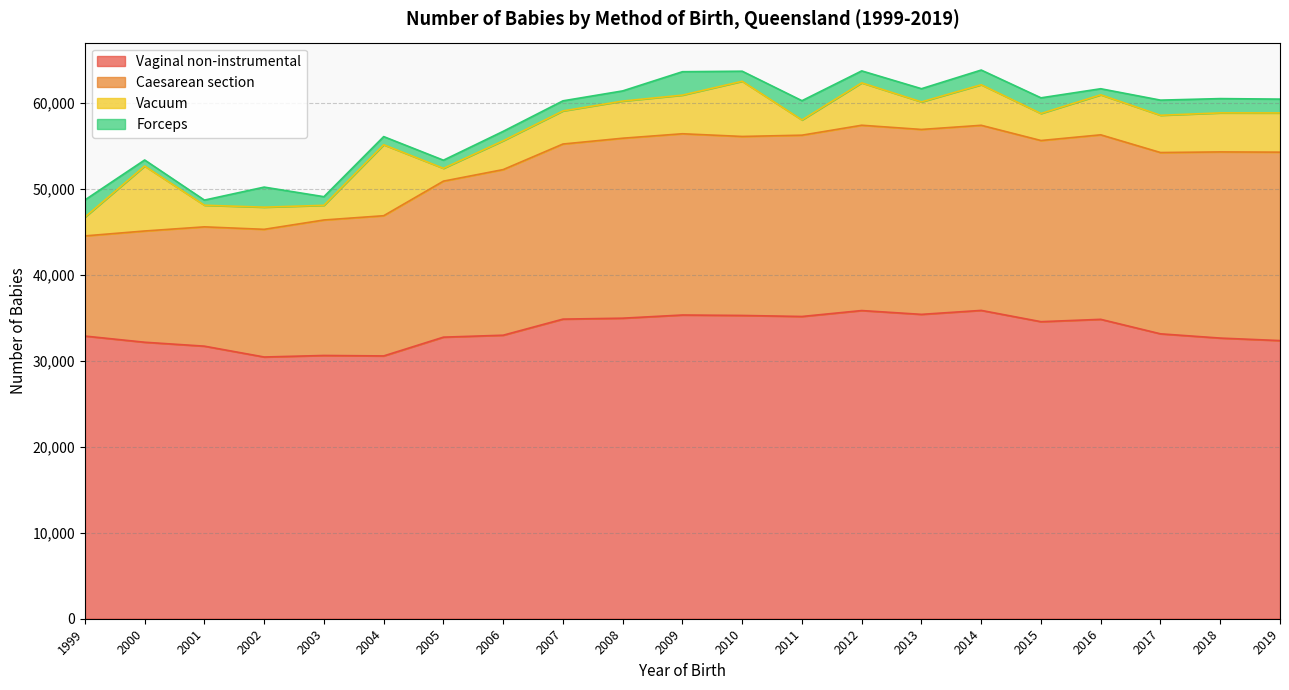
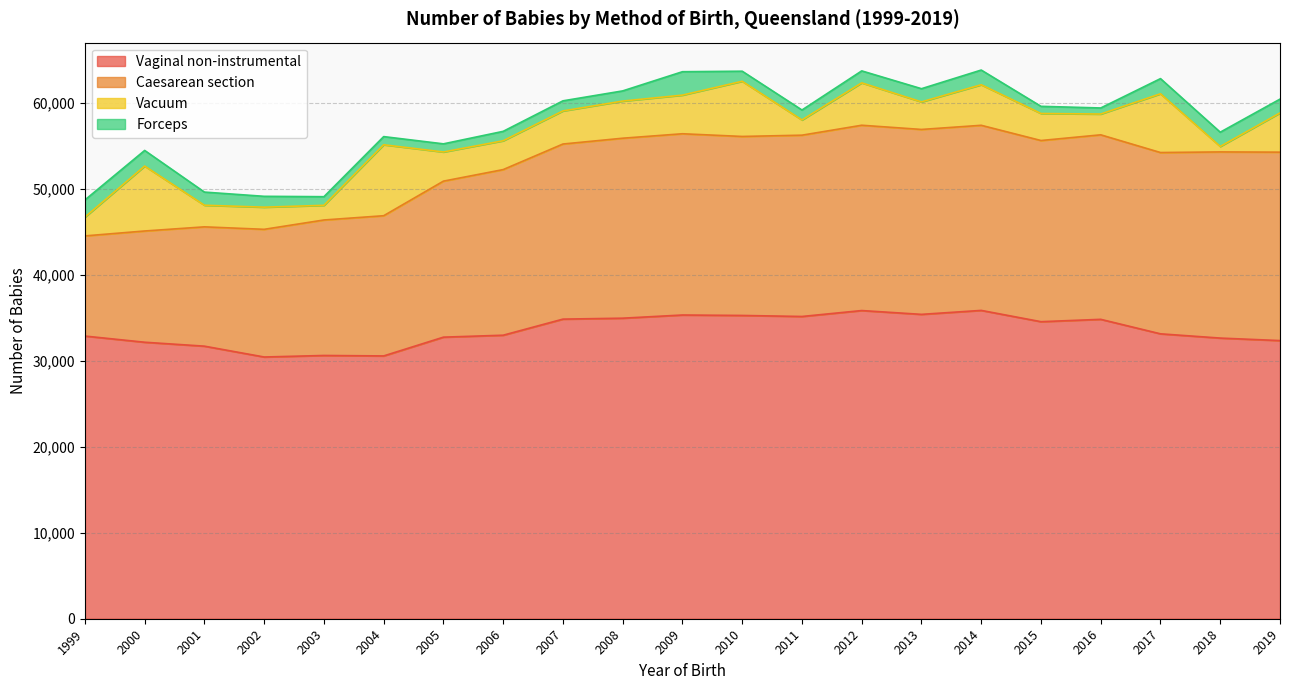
  {
    "Vacuum": {
      "1999": "2,000",
      "2000": "8,000",
      "2001": "3,000",
      "2002": "3,000",
      "2003": "2,000",
      "2004": "8,000",
-     "2005": "1,000",
+     "2005": "3,000",
      "2006": "3,000",
      "2007": "4,000",
      "2008": "4,000",
      "2009": "4,000",
      "2010": "6,000",
      "2011": "2,000",
      "2012": "5,000",
      "2013": "3,000",
      "2014": "5,000",
      "2015": "3,000",
-     "2016": "5,000",
-     "2017": "4,000",
-     "2018": "5,000",
+     "2016": "2,000",
+     "2017": "7,000",
+     "2018": "1,000",
      "2019": "5,000"
    },
    "Forceps": {
      "1999": "2,000",
-     "2000": "1,000",
-     "2001": "1,000",
-     "2002": "2,000",
+     "2000": "2,000",
+     "2001": "2,000",
+     "2002": "1,000",
      "2003": "1,000",
      "2004": "1,000",
      "2005": "1,000",
      "2006": "1,000",
      "2007": "1,000",
      "2008": "1,000",
      "2009": "3,000",
      "2010": "1,000",
-     "2011": "2,000",
+     "2011": "1,000",
      "2012": "1,000",
      "2013": "2,000",
      "2014": "2,000",
-     "2015": "2,000",
+     "2015": "1,000",
      "2016": "1,000",
      "2017": "2,000",
      "2018": "2,000",
      "2019": "2,000"
    }
  }
